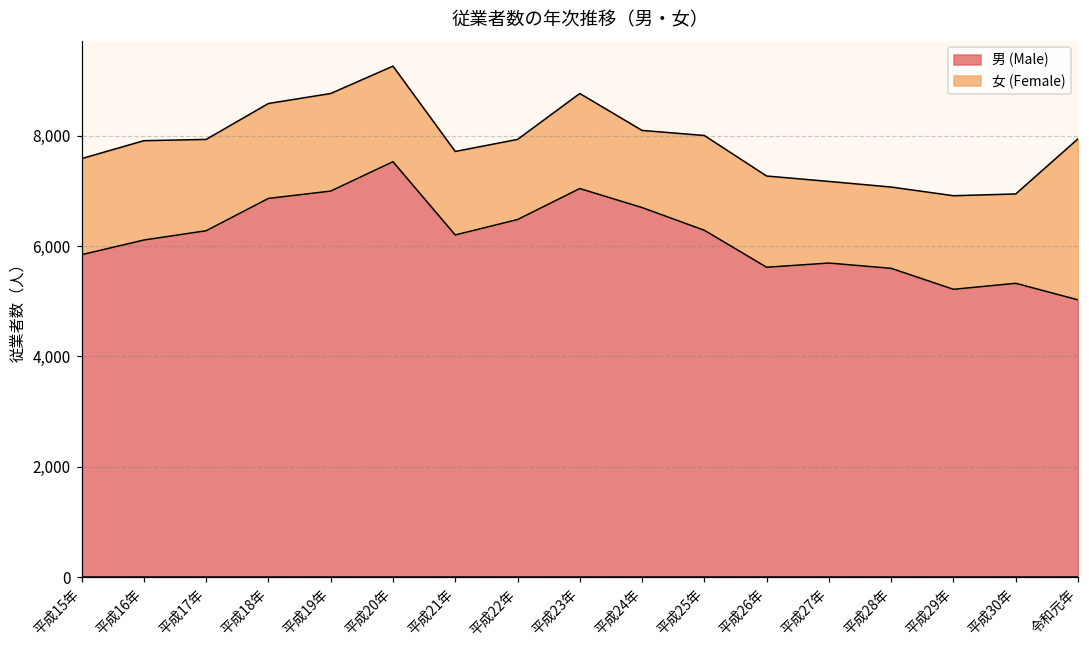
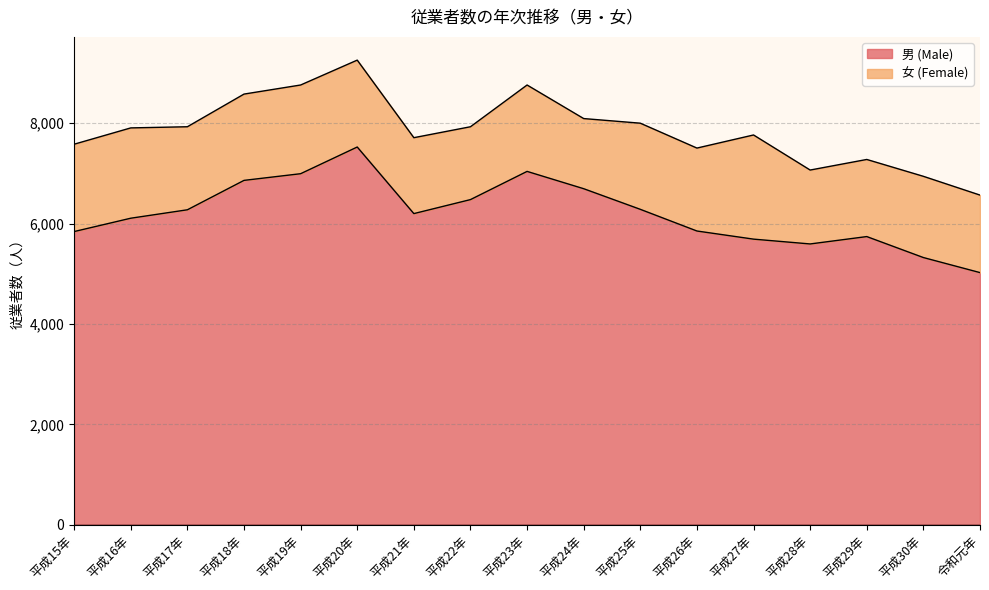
  {
    "男 (Male)": {
      "平成15年": "5,800",
      "平成16年": "6,100",
      "平成17年": "6,300",
      "平成18年": "6,900",
      "平成19年": "7,000",
      "平成20年": "7,500",
      "平成21年": "6,200",
      "平成22年": "6,500",
      "平成23年": "7,000",
      "平成24年": "6,700",
      "平成25年": "6,300",
-     "平成26年": "5,600",
+     "平成26年": "5,900",
      "平成27年": "5,700",
      "平成28年": "5,600",
-     "平成29年": "5,200",
+     "平成29年": "5,700",
      "平成30年": "5,300",
      "令和元年": "5,000"
    },
    "女 (Female)": {
      "平成15年": "1,700",
      "平成16年": "1,800",
      "平成17年": "1,700",
      "平成18年": "1,700",
      "平成19年": "1,800",
      "平成20年": "1,700",
      "平成21年": "1,500",
      "平成22年": "1,500",
      "平成23年": "1,700",
      "平成24年": "1,400",
      "平成25年": "1,700",
      "平成26年": "1,700",
-     "平成27年": "1,500",
+     "平成27年": "2,100",
      "平成28年": "1,500",
-     "平成29年": "1,700",
+     "平成29年": "1,500",
      "平成30年": "1,600",
-     "令和元年": "2,900"
+     "令和元年": "1,500"
    }
  }
